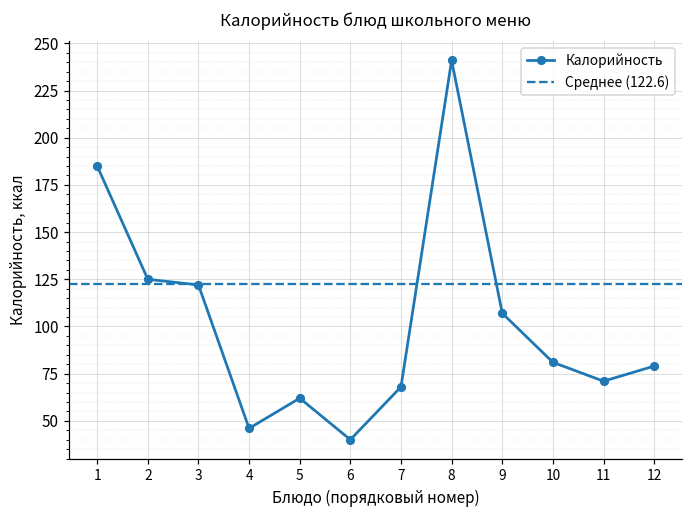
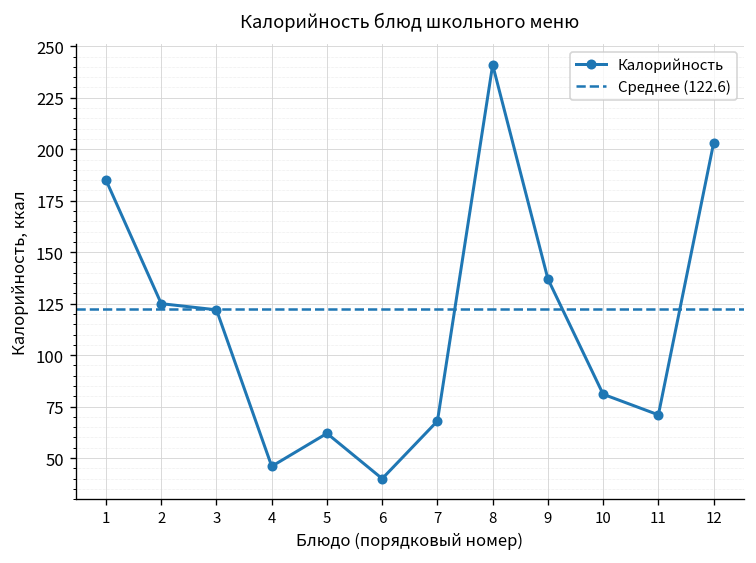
  {
    "1": 185,
    "2": 125,
    "3": 122,
    "4": 46,
    "5": 62,
    "6": 40,
    "7": 68,
    "8": 241,
-   "9": 107,
+   "9": 137,
    "10": 81,
    "11": 71,
-   "12": 79
+   "12": 203
  }
